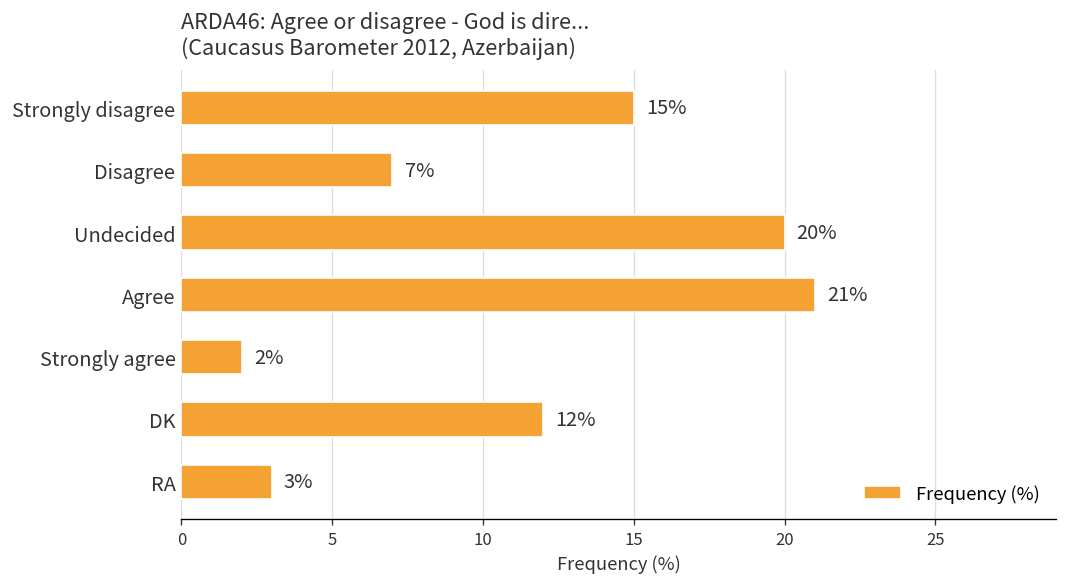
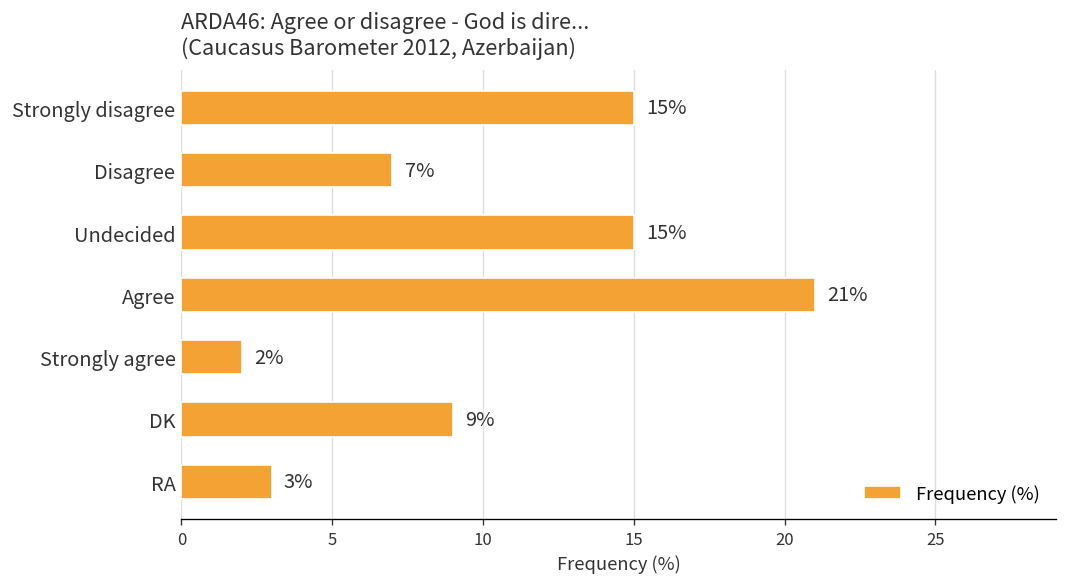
  {
    "Strongly disagree": "15%",
    "Disagree": "7%",
-   "Undecided": "20%",
+   "Undecided": "15%",
    "Agree": "21%",
    "Strongly agree": "2%",
-   "DK": "12%",
+   "DK": "9%",
    "RA": "3%"
  }
